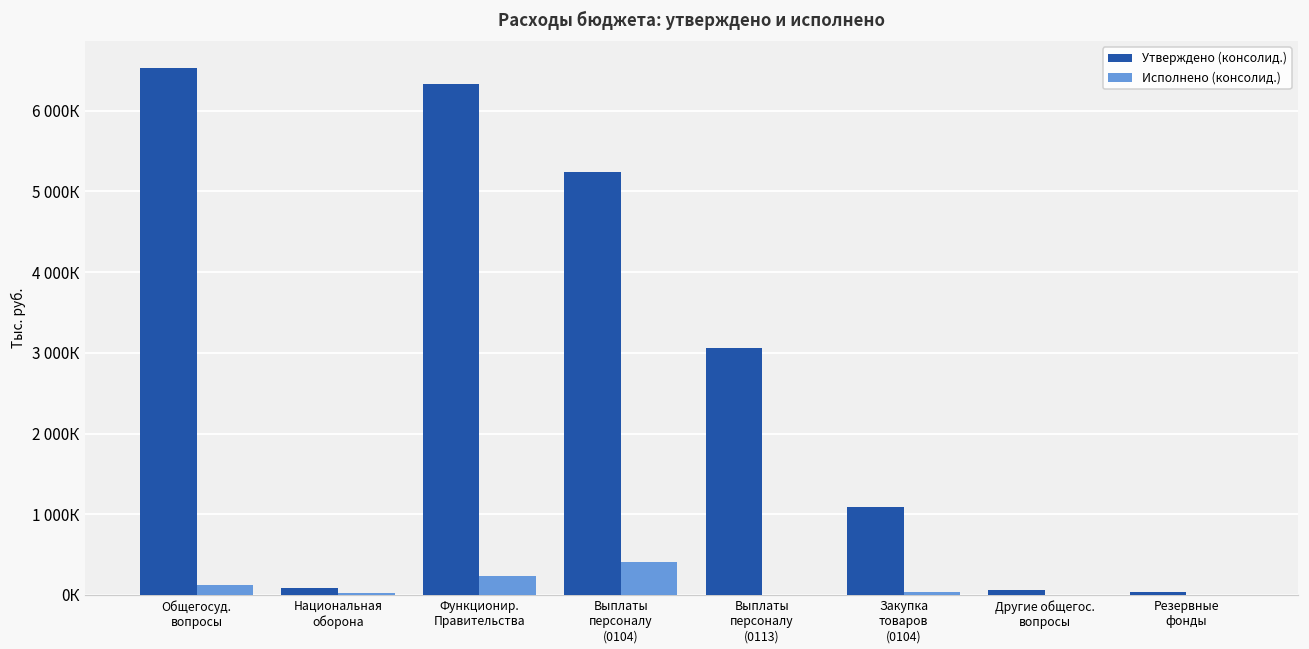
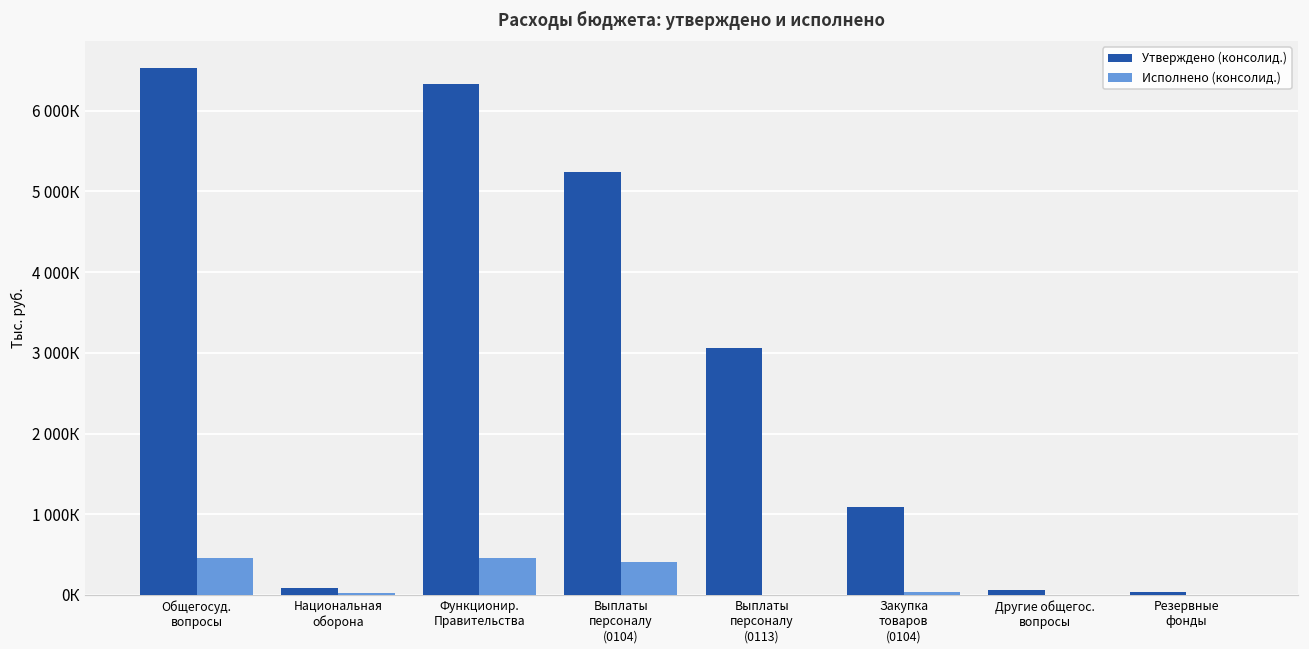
  {
    "Утверждено (консолид.)": {
      "Общегосуд. вопросы": "6500К",
      "Национальная oборона": "100К",
      "Функционир. Правительства": "6300К",
      "Выплаты персоналу (0104)": "5200К",
      "Выплаты персоналу (0113)": "3100К",
      "Закупка товаров (0104)": "1100К",
      "Другие общегос. вопросы": "100К"
    },
    "Исполнено (консолид.)": {
-     "Общегосуд. вопросы": "100К",
-     "Функционир. Правительства": "200К",
+     "Общегосуд. вопросы": "500К",
+     "Функционир. Правительства": "500К",
      "Выплаты персоналу (0104)": "400К",
      "Выплаты персоналу (0113)": "0К",
      "Закупка товаров (0104)": "0К",
      "Другие общегос. вопросы": "0К",
      "Резервные фонды": "0К"
    }
  }
